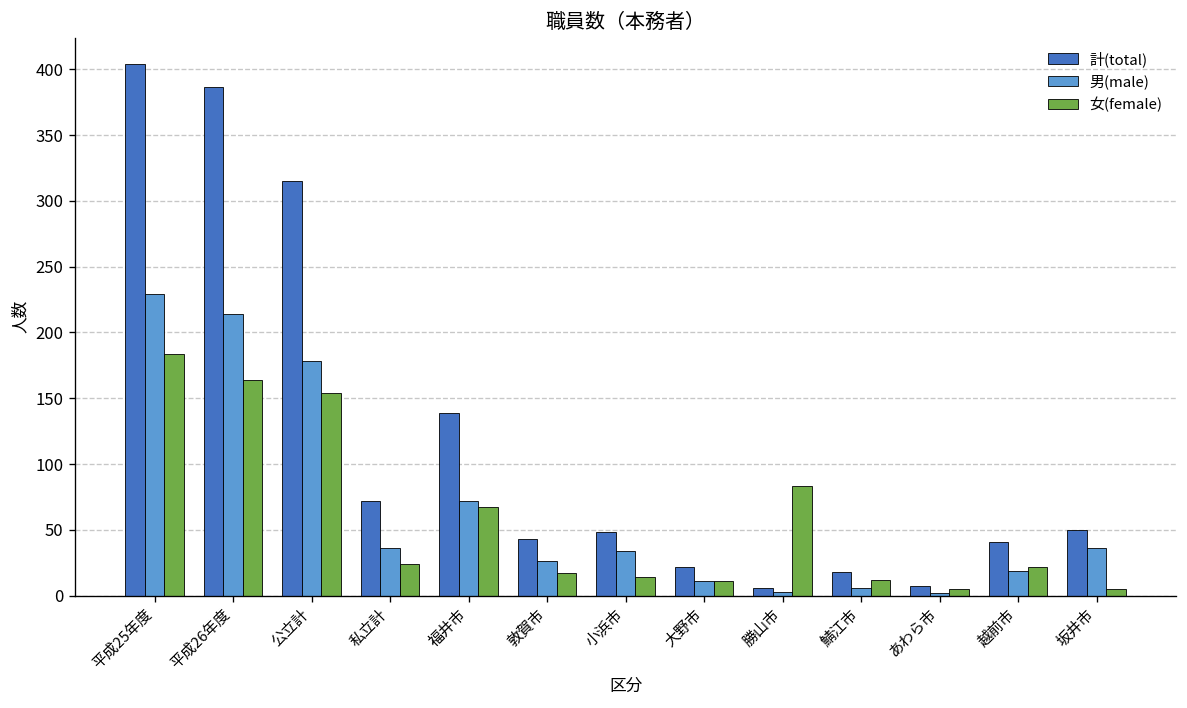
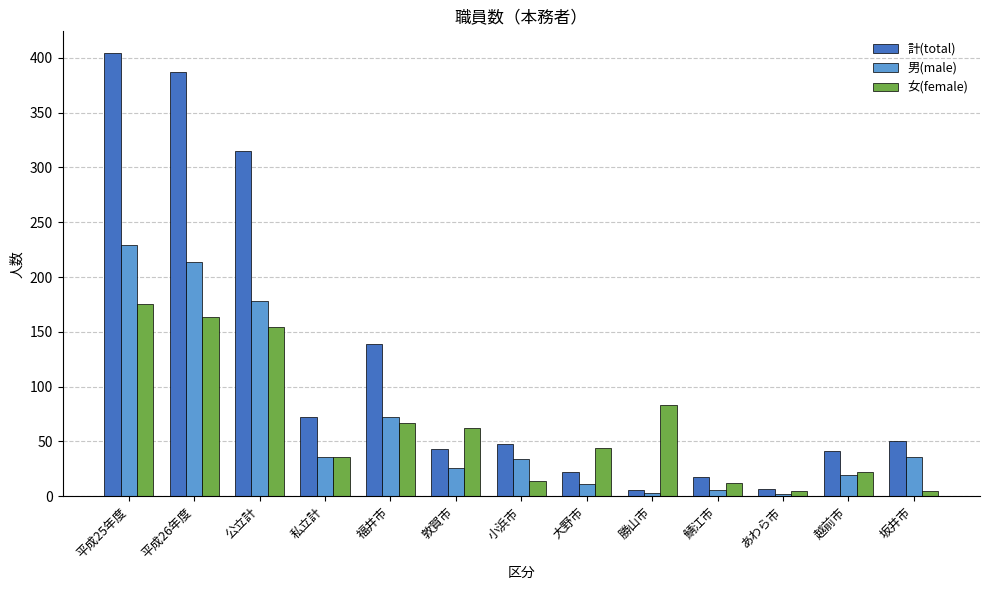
  {
    "女(female)": {
-     "平成25年度": 184,
+     "平成25年度": 175,
      "平成26年度": 164,
      "公立計": 154,
-     "私立計": 24,
+     "私立計": 36,
      "福井市": 67,
-     "敦賀市": 17,
+     "敦賀市": 62,
      "小浜市": 14,
-     "大野市": 11,
+     "大野市": 44,
      "勝山市": 83,
      "鯖江市": 12,
      "あわら市": 5,
      "越前市": 22,
      "坂井市": 5
    }
  }
